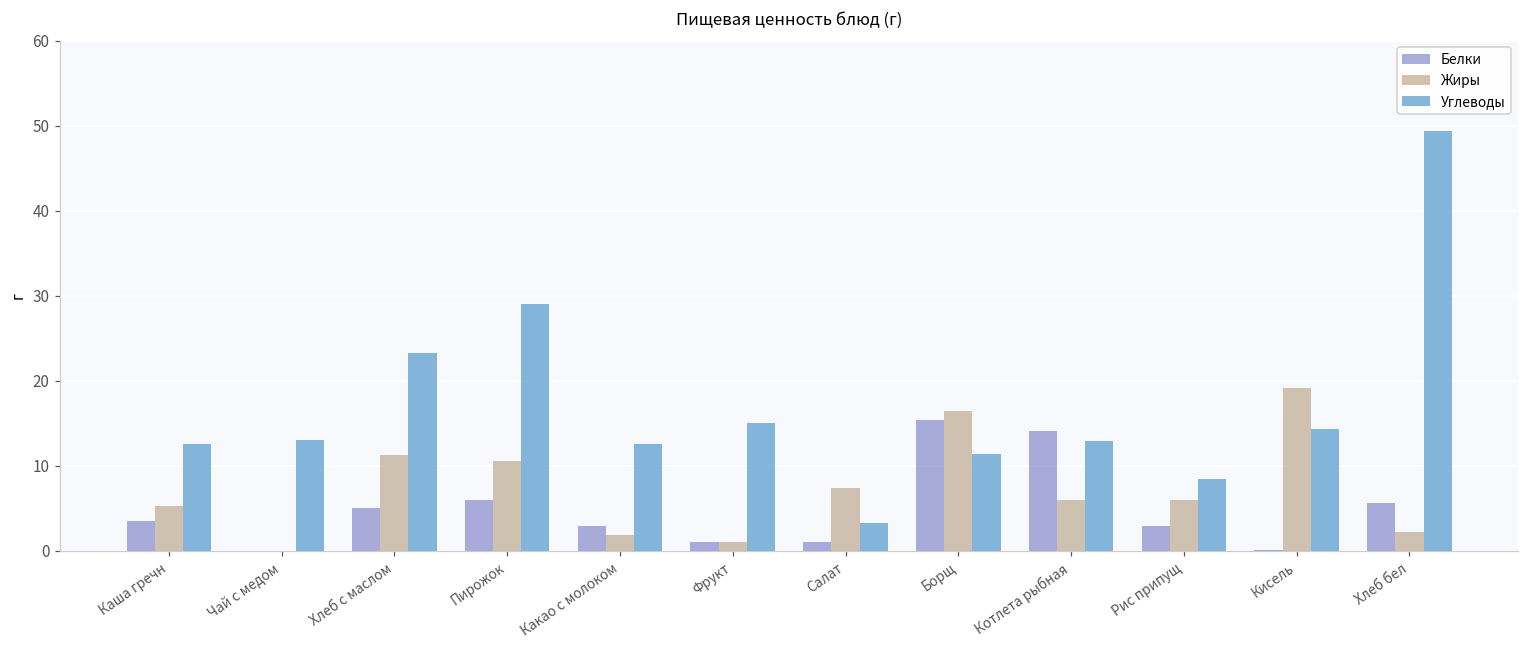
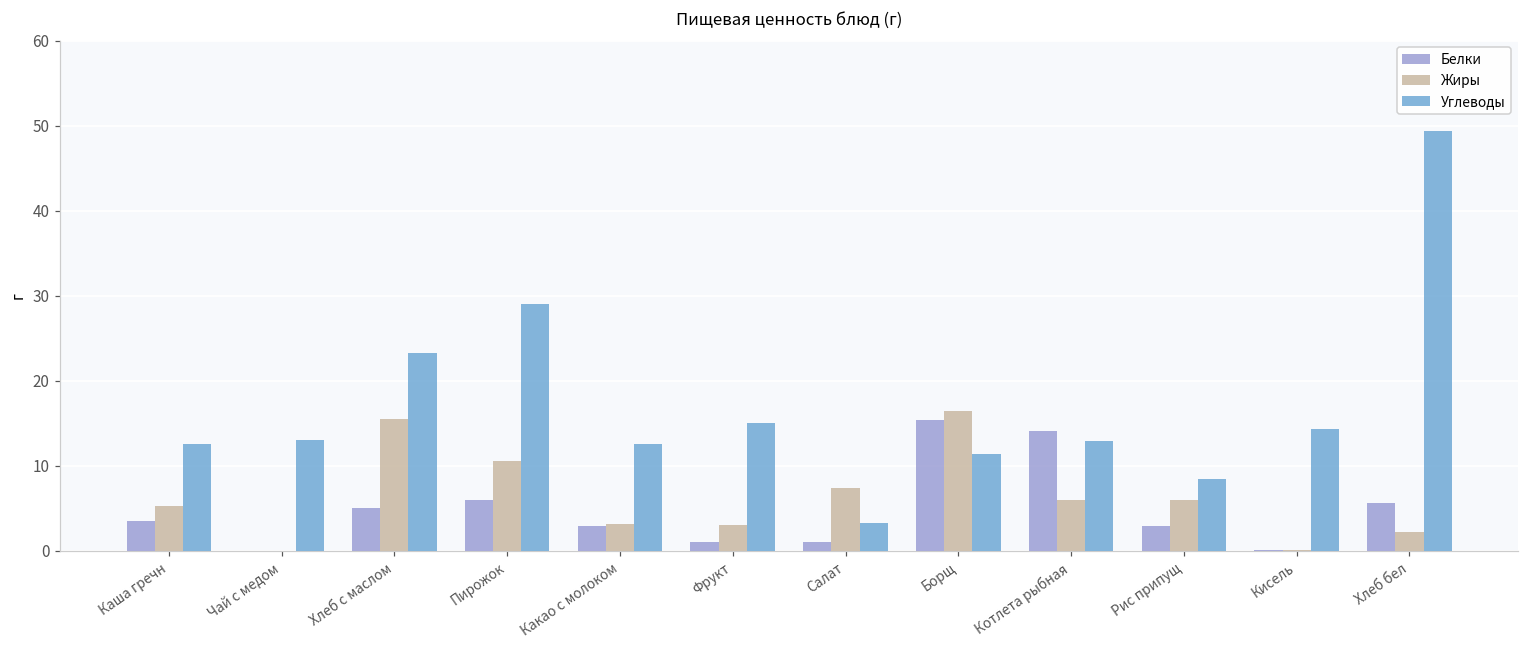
  {
    "Жиры": {
      "Каша гречн": 5,
      "Чай с медом": 0,
-     "Хлеб с маслом": 11,
+     "Хлеб с маслом": 16,
      "Пирожок": 11,
-     "Какао с молоком": 2,
-     "Фрукт": 1,
+     "Какао с молоком": 3,
+     "Фрукт": 3,
      "Салат": 7,
      "Борщ": 16,
      "Котлета рыбная": 6,
      "Рис припущ": 6,
-     "Кисель": 19,
+     "Кисель": 0,
      "Хлеб бел": 2
    }
  }
